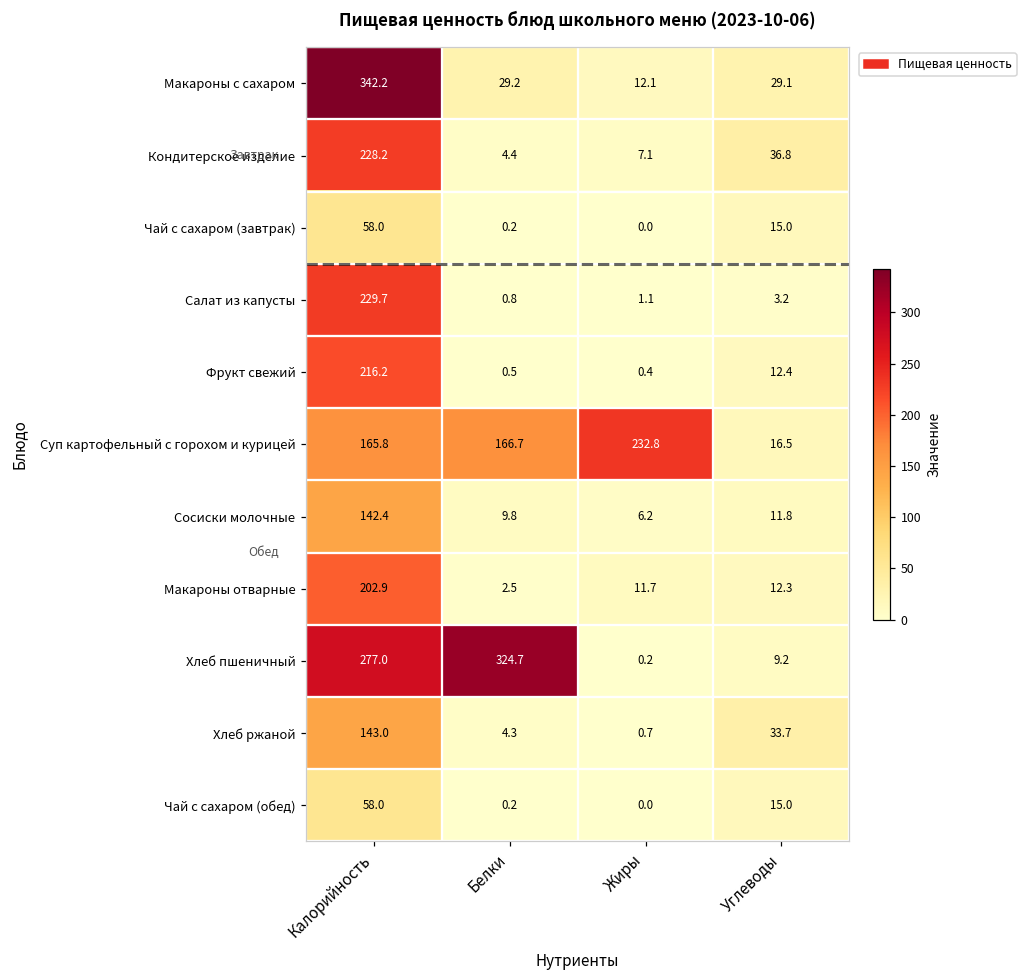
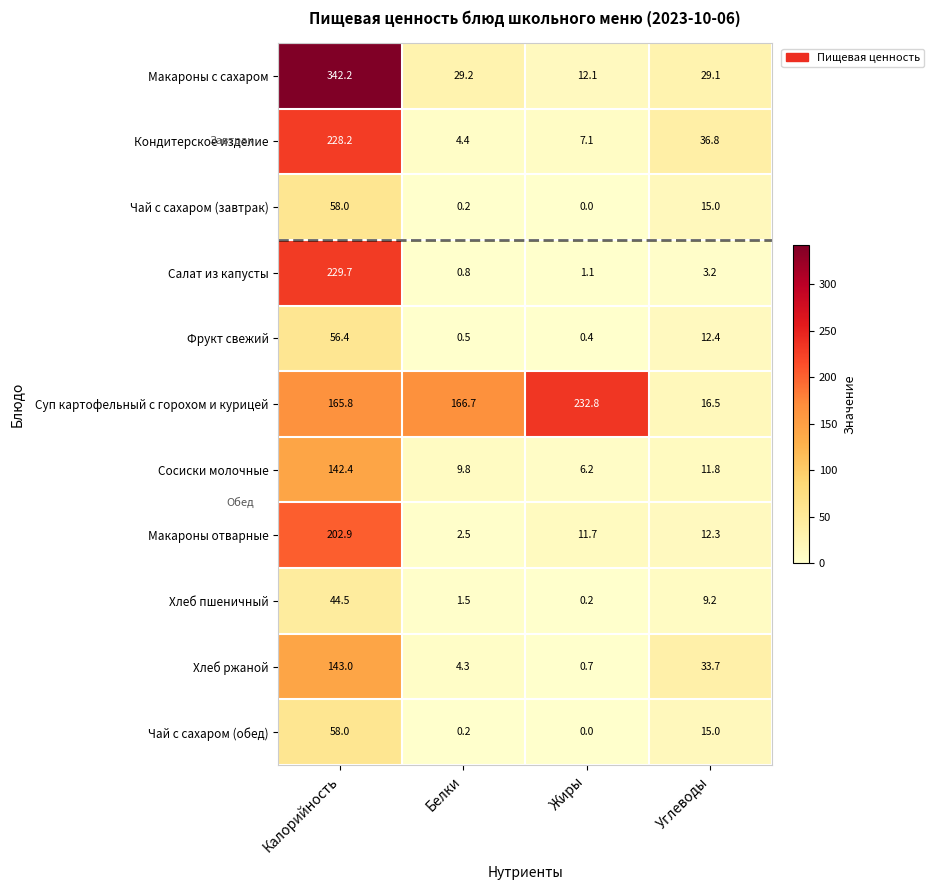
  {
    "Макароны с сахаром": {
      "Калорийность": 342.2,
      "Белки": 29.2,
      "Жиры": 12.1,
      "Углеводы": 29.1
    },
    "Кондитерское изделие": {
      "Калорийность": 228.2,
      "Белки": 4.4,
      "Жиры": 7.1,
      "Углеводы": 36.8
    },
    "Чай с сахаром (завтрак)": {
      "Калорийность": 58.0,
      "Белки": 0.2,
      "Жиры": 0.0,
      "Углеводы": 15.0
    },
    "Салат из капусты": {
      "Калорийность": 229.7,
      "Белки": 0.8,
      "Жиры": 1.1,
      "Углеводы": 3.2
    },
    "Фрукт свежий": {
-     "Калорийность": 216.2,
+     "Калорийность": 56.4,
      "Белки": 0.5,
      "Жиры": 0.4,
      "Углеводы": 12.4
    },
    "Суп картофельный с горохом и курицей": {
      "Калорийность": 165.8,
      "Белки": 166.7,
      "Жиры": 232.8,
      "Углеводы": 16.5
    },
    "Сосиски молочные": {
      "Калорийность": 142.4,
      "Белки": 9.8,
      "Жиры": 6.2,
      "Углеводы": 11.8
    },
    "Макароны отварные": {
      "Калорийность": 202.9,
      "Белки": 2.5,
      "Жиры": 11.7,
      "Углеводы": 12.3
    },
    "Хлеб пшеничный": {
-     "Калорийность": 277.0,
-     "Белки": 324.7,
+     "Калорийность": 44.5,
+     "Белки": 1.5,
      "Жиры": 0.2,
      "Углеводы": 9.2
    },
    "Хлеб ржаной": {
      "Калорийность": 143.0,
      "Белки": 4.3,
      "Жиры": 0.7,
      "Углеводы": 33.7
    },
    "Чай с сахаром (обед)": {
      "Калорийность": 58.0,
      "Белки": 0.2,
      "Жиры": 0.0,
      "Углеводы": 15.0
    }
  }
